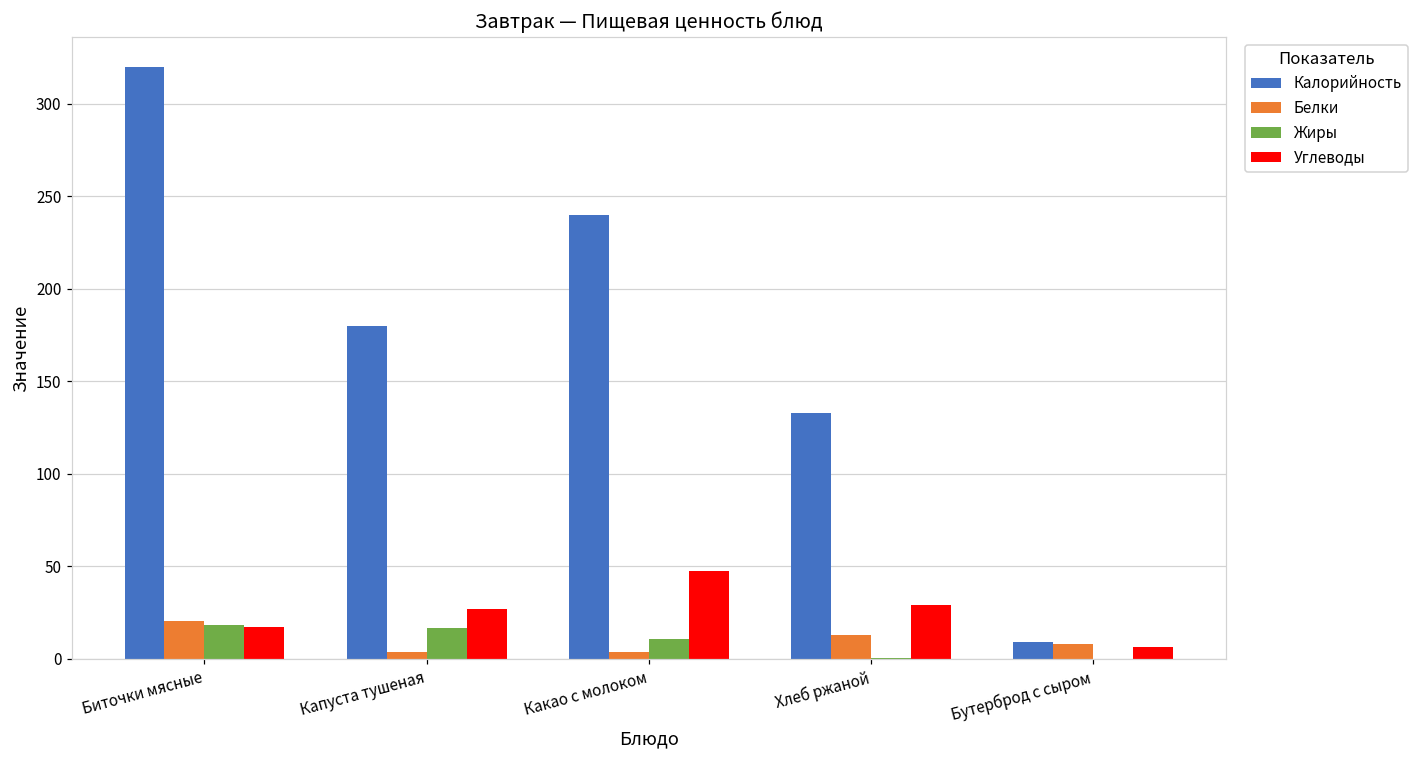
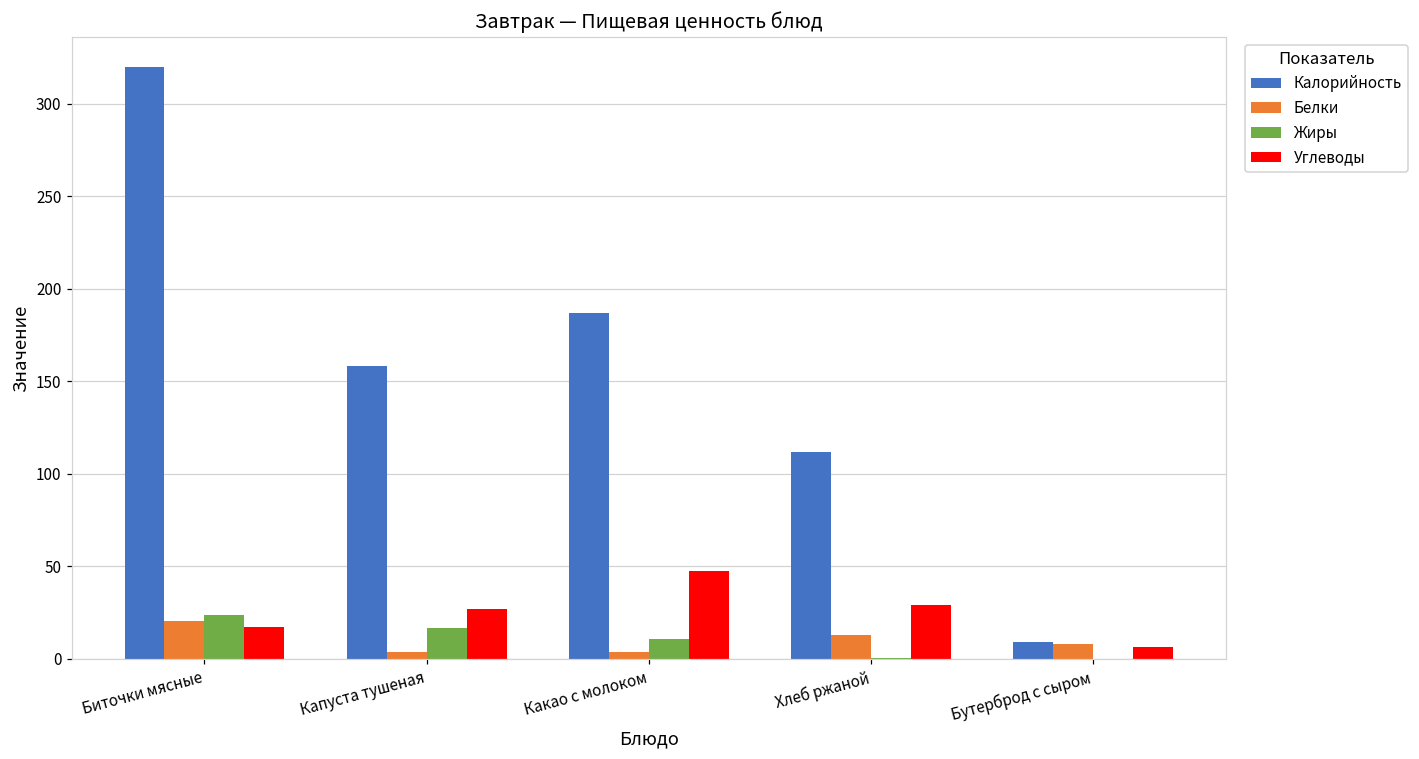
  {
    "Калорийность": {
      "Биточки мясные": 320,
-     "Капуста тушеная": 180,
-     "Какао с молоком": 240,
-     "Хлеб ржаной": 133,
+     "Капуста тушеная": 158,
+     "Какао с молоком": 187,
+     "Хлеб ржаной": 112,
      "Бутерброд с сыром": 9
    },
    "Белки": {
      "Биточки мясные": 21,
      "Капуста тушеная": 4,
      "Какао с молоком": 4,
      "Хлеб ржаной": 13,
      "Бутерброд с сыром": 8
    },
    "Жиры": {
-     "Биточки мясные": 18,
+     "Биточки мясные": 24,
      "Капуста тушеная": 17,
      "Какао с молоком": 11,
      "Бутерброд с сыром": 0
    },
    "Углеводы": {
      "Биточки мясные": 18,
      "Капуста тушеная": 27,
      "Какао с молоком": 47,
      "Хлеб ржаной": 29,
      "Бутерброд с сыром": 7
    }
  }
